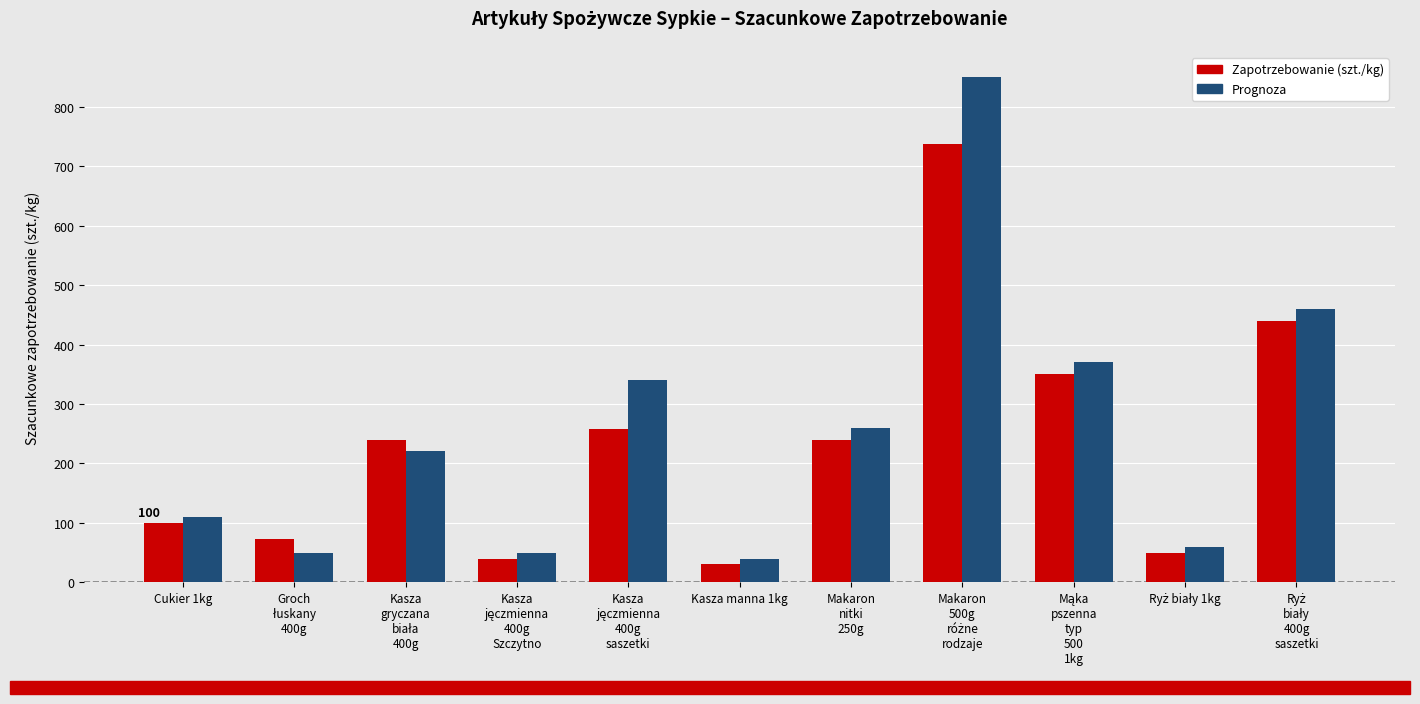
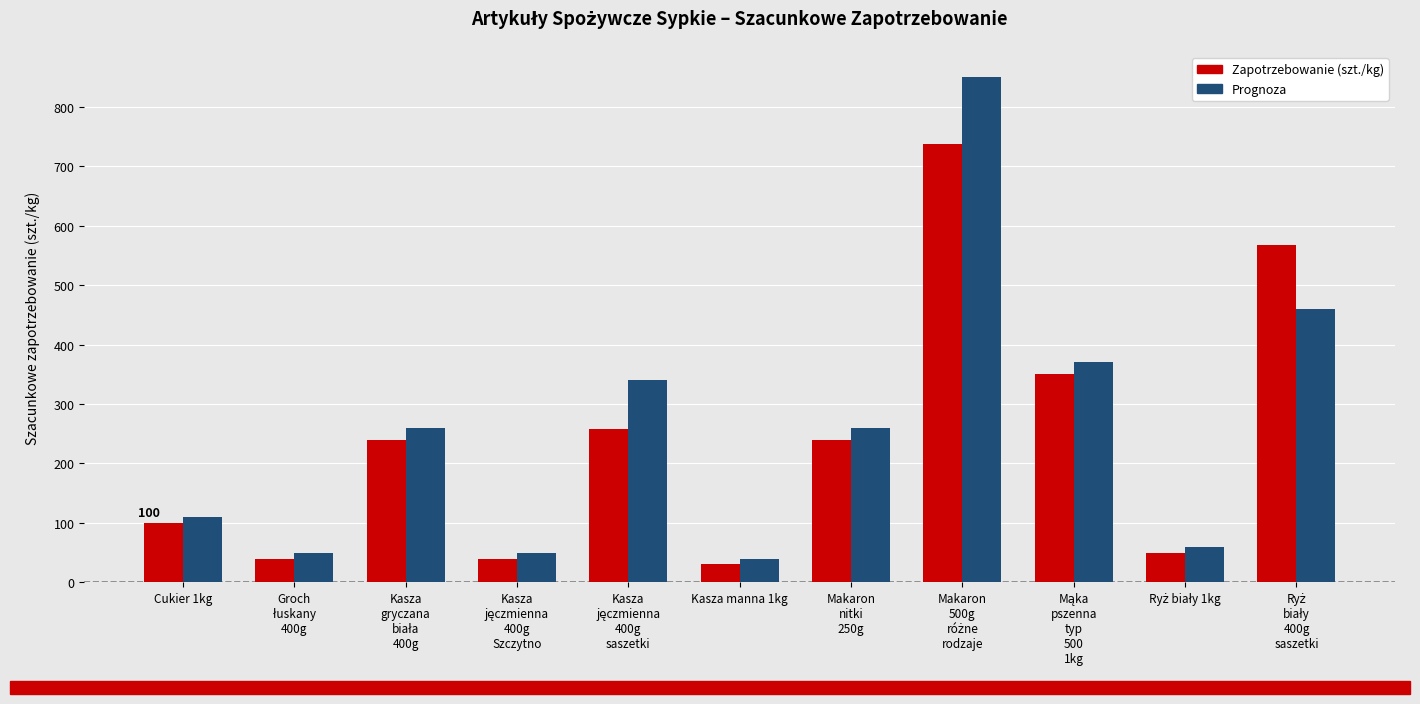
  {
    "Zapotrzebowanie (szt./kg)": {
-     "Groch łuskany 400g": 70,
+     "Groch łuskany 400g": 40,
      "Kasza gryczana biała 400g": 240,
      "Kasza jęczmienna 400g Szczytno": 40,
      "Kasza jęczmienna 400g saszetki": 260,
      "Kasza manna 1kg": 30,
      "Makaron nitki 250g": 240,
      "Makaron 500g różne rodzaje": 740,
      "Mąka pszenna typ 500 1kg": 350,
      "Ryż biały 1kg": 50,
-     "Ryż biały 400g saszetki": 440
+     "Ryż biały 400g saszetki": 570
    },
    "Prognoza": {
      "Cukier 1kg": 110,
      "Groch łuskany 400g": 50,
-     "Kasza gryczana biała 400g": 220,
+     "Kasza gryczana biała 400g": 260,
      "Kasza jęczmienna 400g Szczytno": 50,
      "Kasza jęczmienna 400g saszetki": 340,
      "Kasza manna 1kg": 40,
      "Makaron nitki 250g": 260,
      "Makaron 500g różne rodzaje": 850,
      "Mąka pszenna typ 500 1kg": 370,
      "Ryż biały 1kg": 60,
      "Ryż biały 400g saszetki": 460
    }
  }
